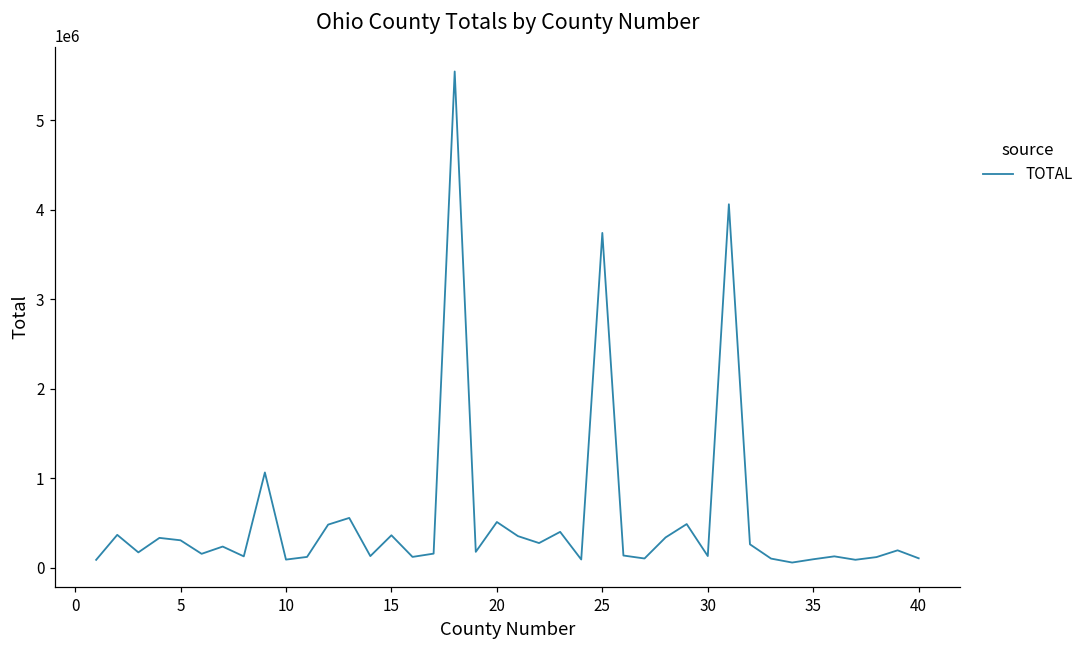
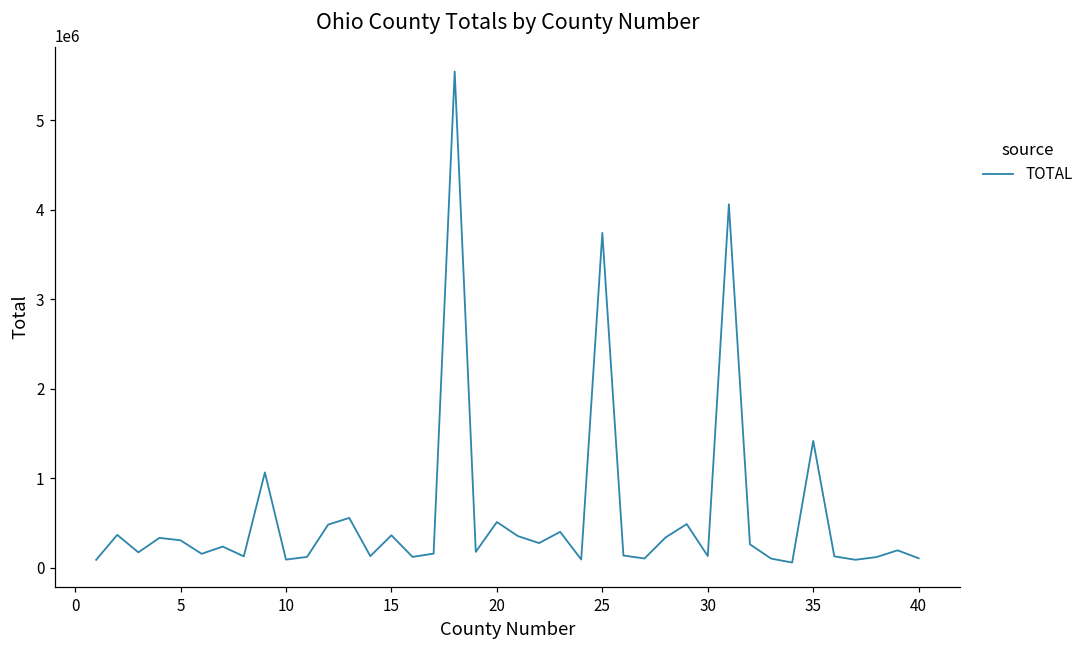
  {
    "5": 300000,
    "10": 100000,
    "15": 400000,
    "20": 500000,
    "25": 3700000,
    "30": 100000,
-   "35": 100000,
+   "35": 1400000,
    "40": 100000
  }
